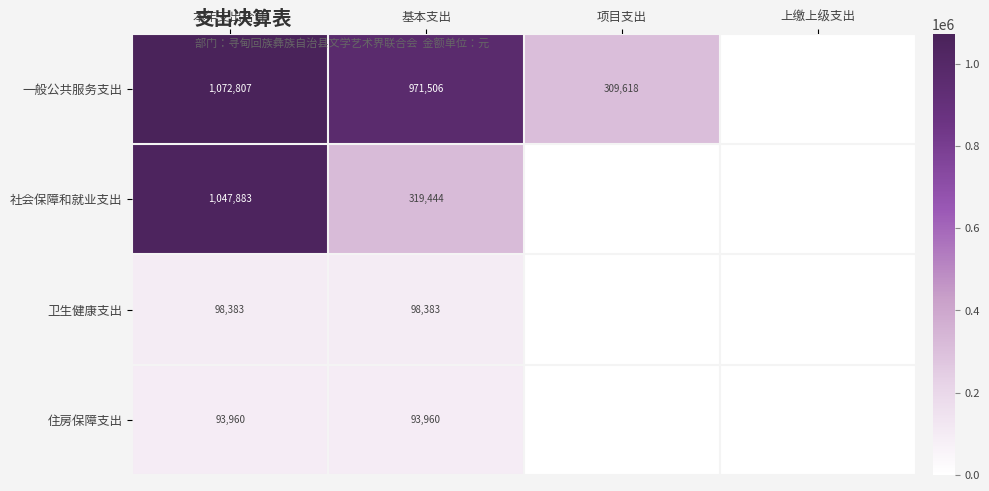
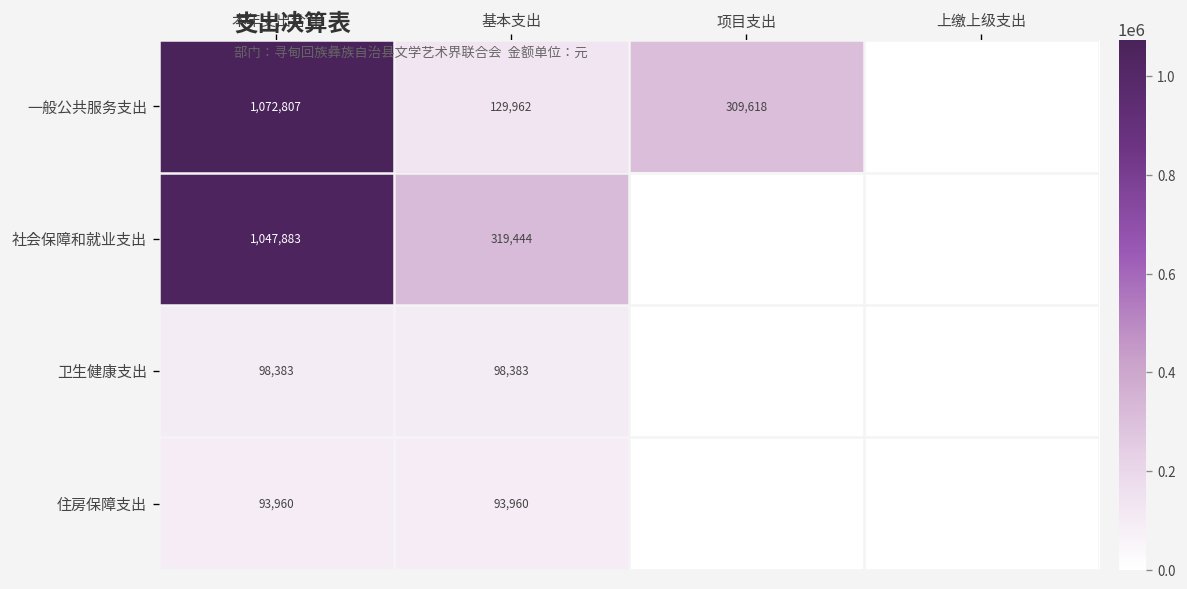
  {
    "一般公共服务支出": {
      "本年支出合计": "1,072,807",
-     "基本支出": "971,506",
+     "基本支出": "129,962",
      "项目支出": "309,618"
    },
    "社会保障和就业支出": {
      "本年支出合计": "1,047,883",
      "基本支出": "319,444"
    },
    "卫生健康支出": {
      "本年支出合计": "98,383",
      "基本支出": "98,383"
    },
    "住房保障支出": {
      "本年支出合计": "93,960",
      "基本支出": "93,960"
    }
  }
